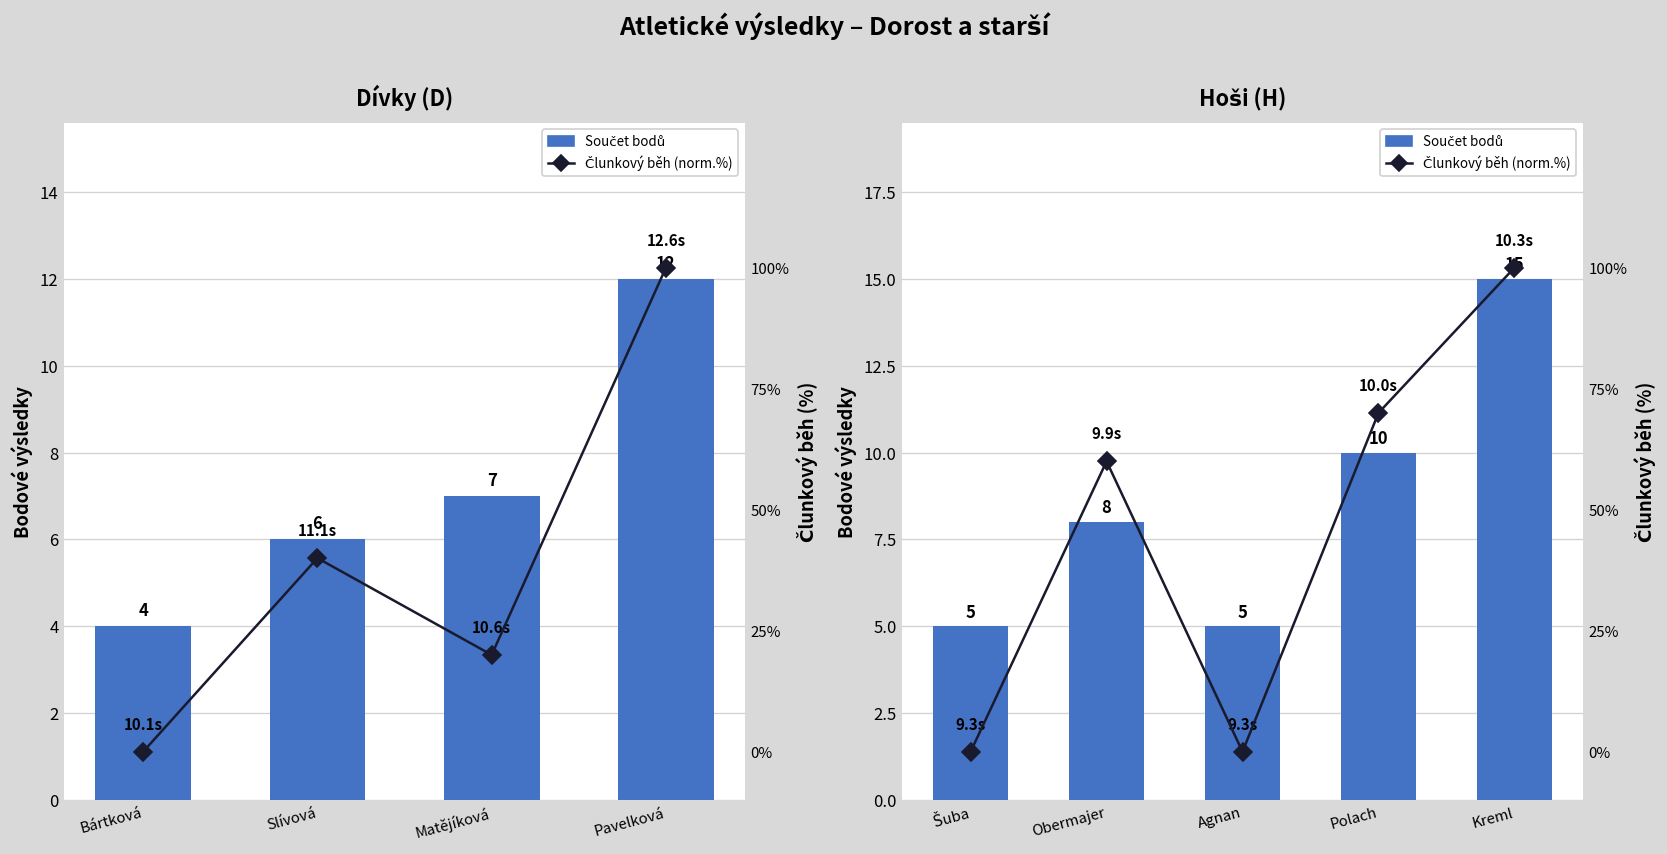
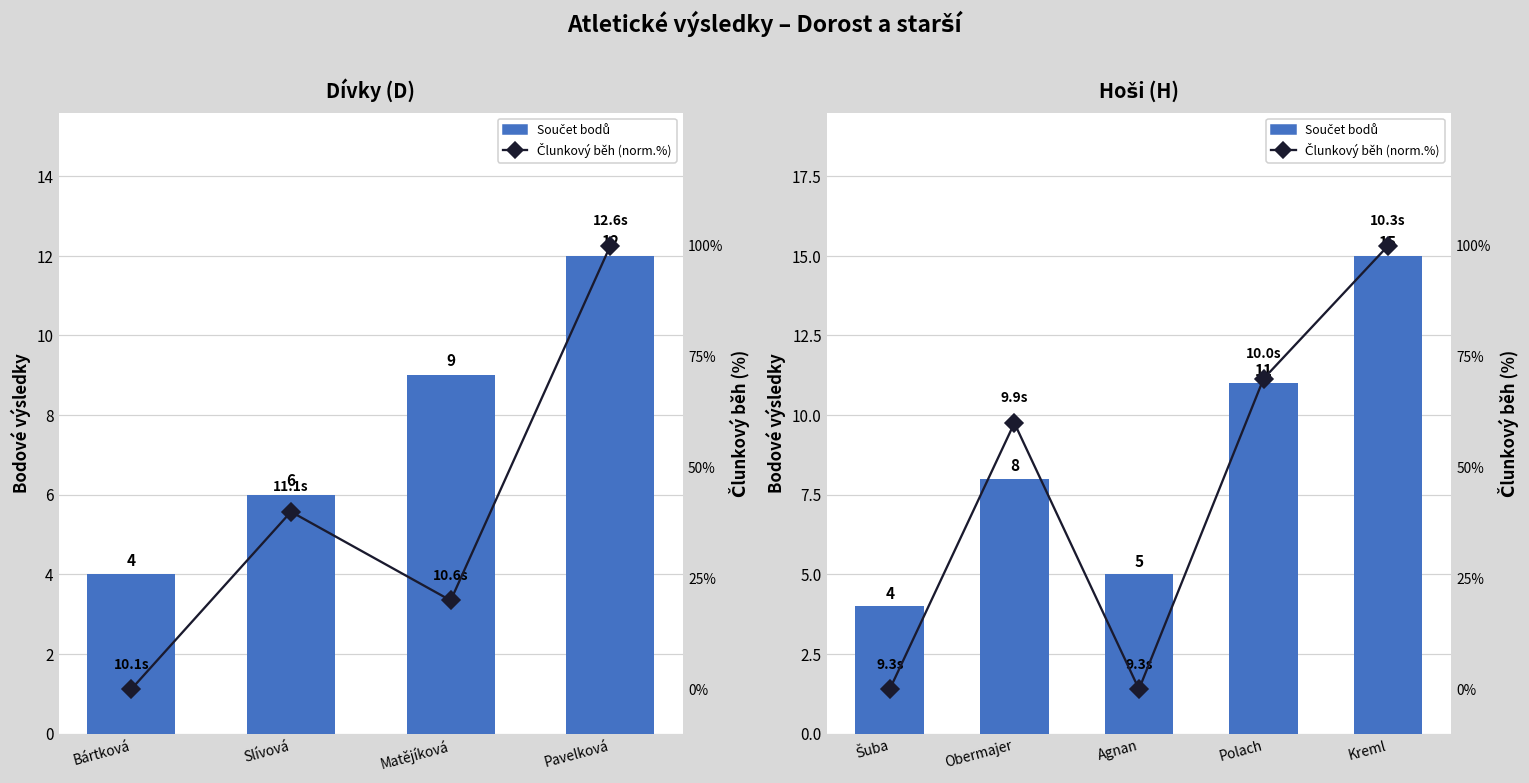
  {
    "Dívky (D)": {
      "Součet bodů": {
        "Bártková": 4,
-       "Matějíková": 7
+       "Matějíková": 9
      }
    },
    "Hoši (H)": {
      "Součet bodů": {
-       "Šuba": 5,
+       "Šuba": 4,
        "Obermajer": 8,
        "Agnan": 5,
-       "Polach": 10
+       "Polach": 11
      }
    }
  }
